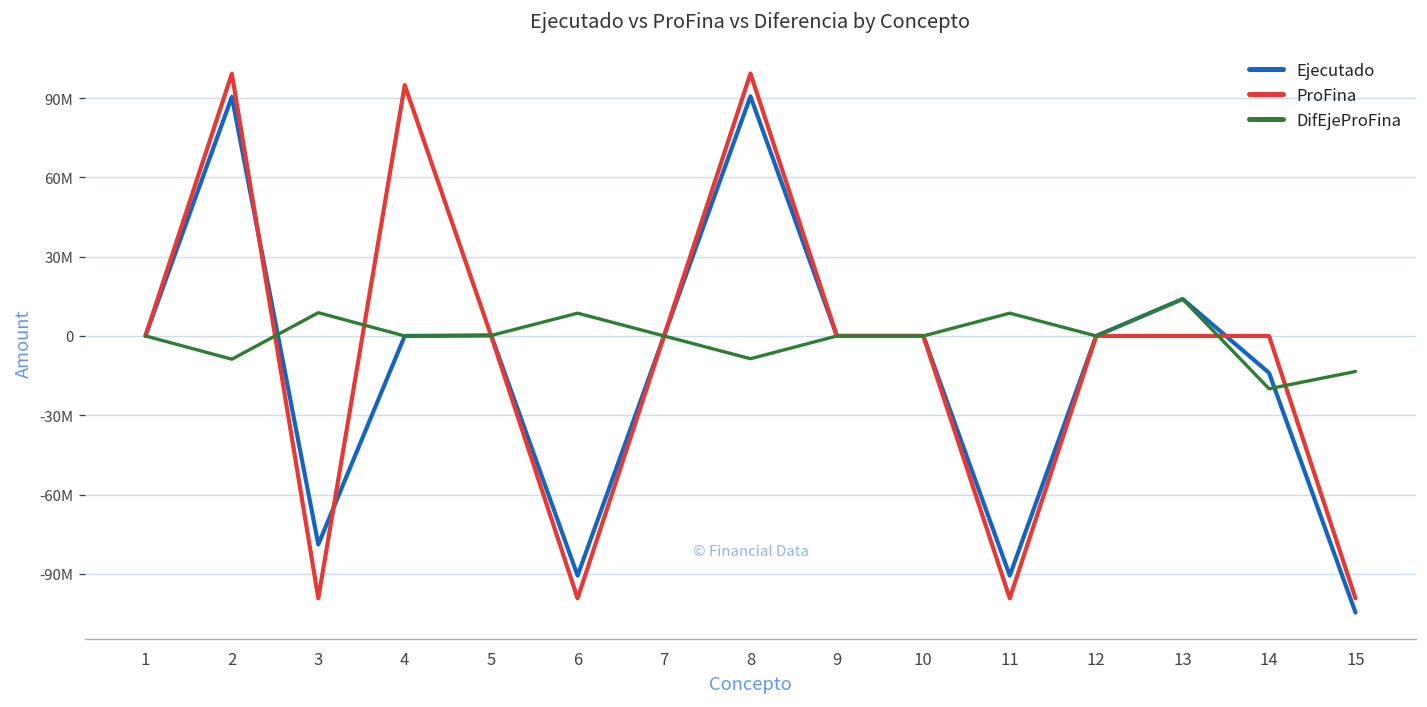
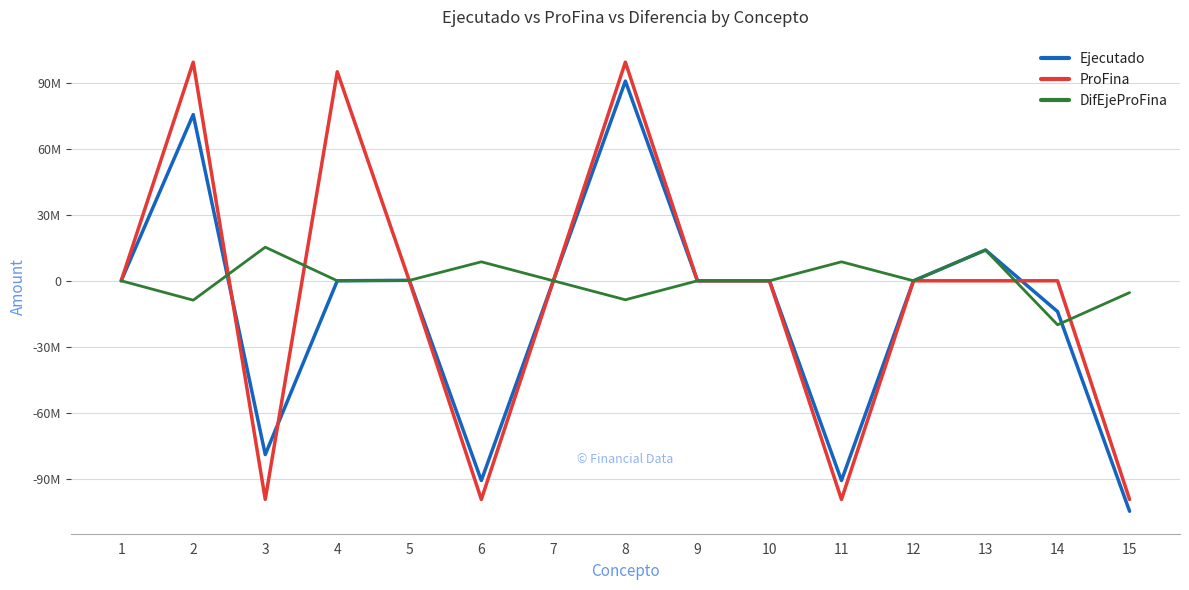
  {
    "Ejecutado": {
-     "2": 90000000,
+     "2": 75000000,
      "3": -79000000,
      "6": -91000000,
      "8": 91000000,
      "11": -91000000,
      "14": -14000000,
      "15": -105000000
    },
    "ProFina": {
      "2": 99000000,
      "3": -99000000,
      "4": 95000000,
      "6": -99000000,
      "8": 99000000,
      "11": -99000000,
      "13": 0,
      "14": 0,
      "15": -99000000
    },
    "DifEjeProFina": {
      "2": -9000000,
-     "3": 9000000,
+     "3": 15000000,
      "6": 9000000,
      "8": -9000000,
      "11": 9000000,
      "14": -20000000,
-     "15": -13000000
+     "15": -5000000
    }
  }
